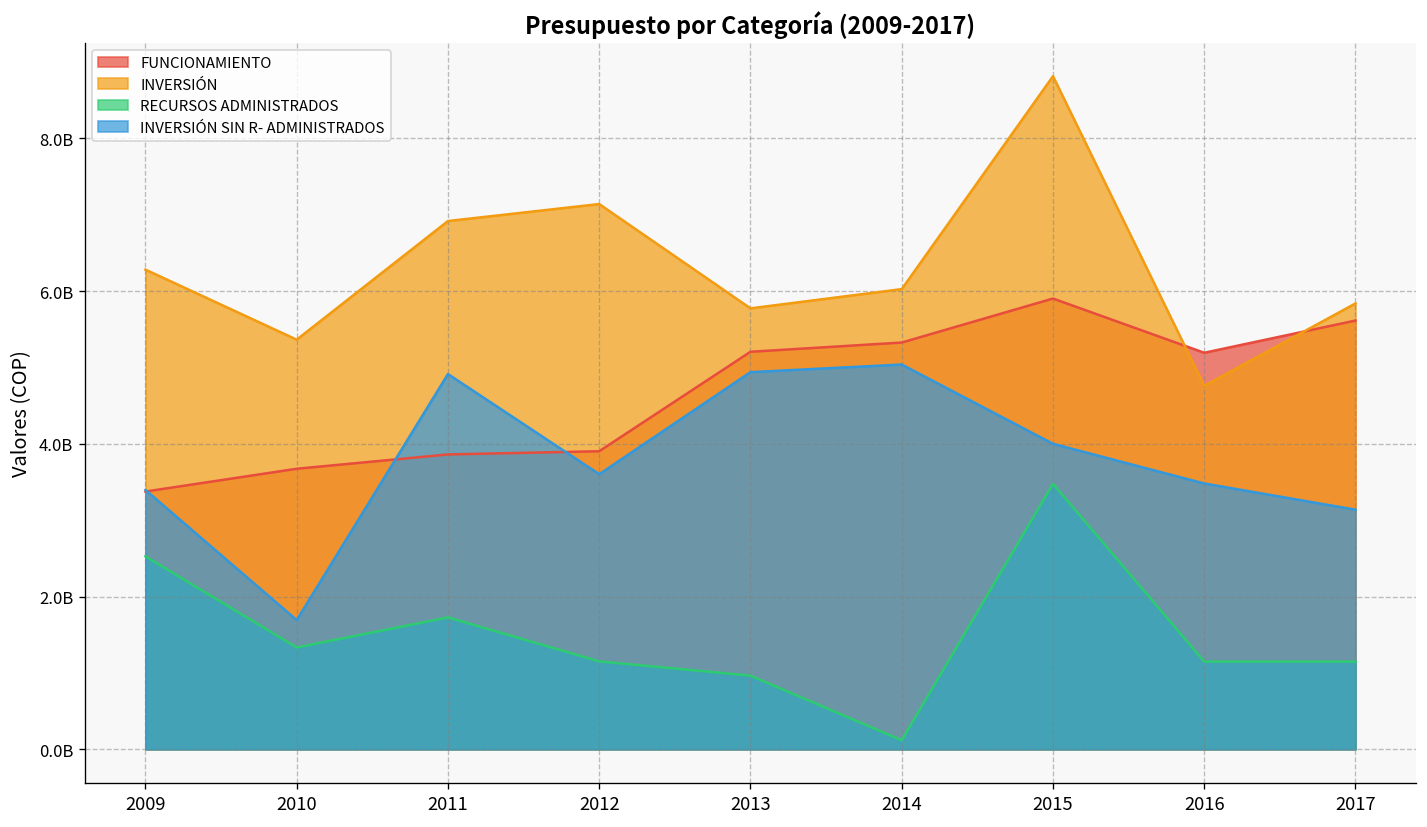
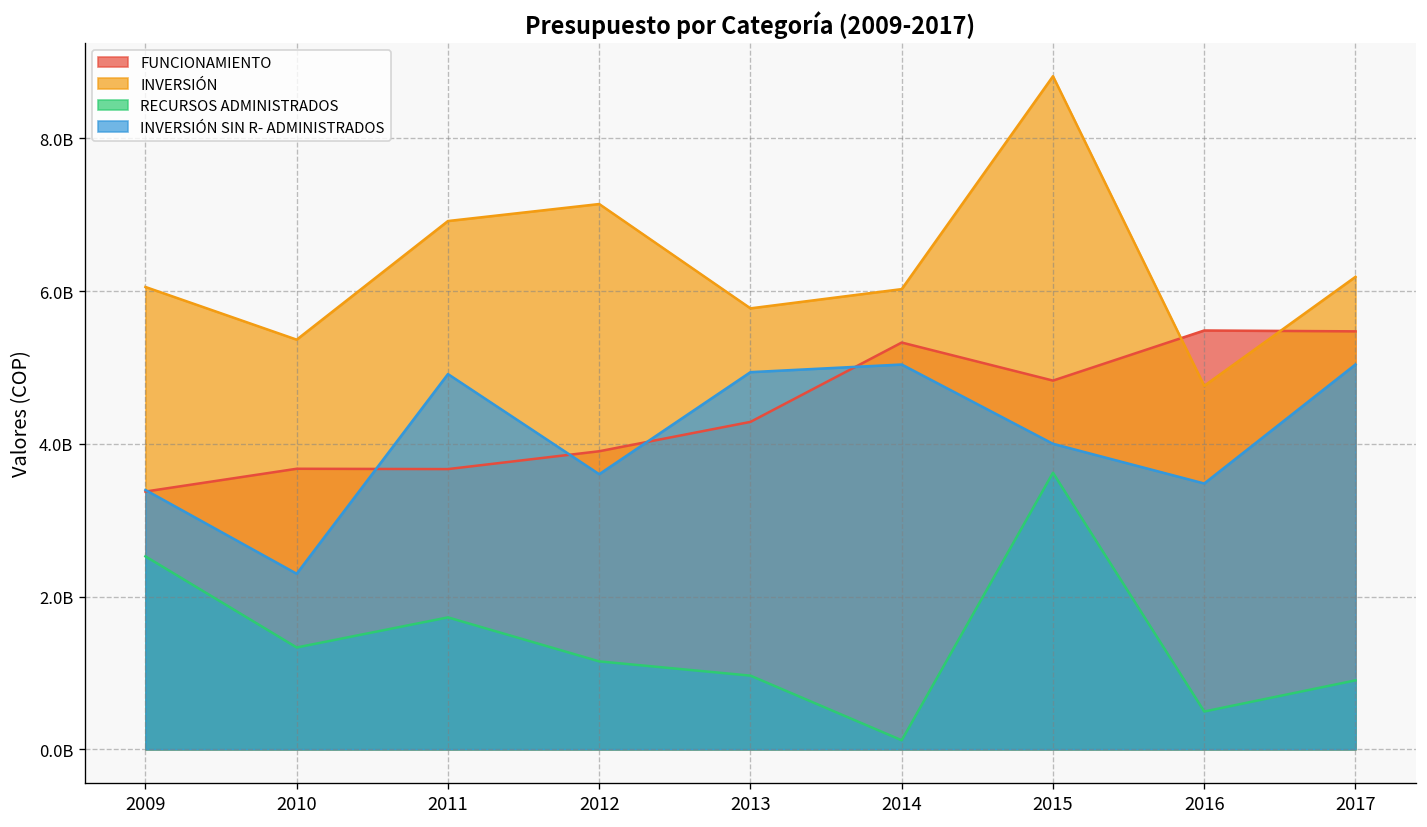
  {
    "FUNCIONAMIENTO": {
      "2010": 3700000000,
-     "2011": 3900000000,
+     "2011": 3700000000,
      "2012": 3900000000,
-     "2013": 5200000000,
+     "2013": 4300000000,
      "2014": 5300000000,
-     "2015": 5900000000,
-     "2016": 5200000000,
-     "2017": 5600000000
+     "2015": 4800000000,
+     "2016": 5500000000,
+     "2017": 5500000000
    },
    "INVERSIÓN": {
-     "2009": 6300000000,
+     "2009": 6100000000,
      "2010": 5400000000,
      "2011": 6900000000,
      "2012": 7100000000,
      "2013": 5800000000,
      "2014": 6000000000,
      "2015": 8800000000,
      "2016": 4800000000,
-     "2017": 5800000000
+     "2017": 6200000000
    },
    "RECURSOS ADMINISTRADOS": {
      "2009": 2500000000,
      "2010": 1300000000,
      "2011": 1700000000,
      "2012": 1200000000,
      "2013": 1000000000,
      "2014": 100000000,
-     "2015": 3500000000,
-     "2016": 1100000000,
-     "2017": 1100000000
+     "2015": 3600000000,
+     "2016": 500000000,
+     "2017": 900000000
    },
    "INVERSIÓN SIN R- ADMINISTRADOS": {
-     "2010": 1700000000,
+     "2010": 2300000000,
      "2011": 4900000000,
      "2012": 3600000000,
      "2013": 4900000000,
      "2014": 5000000000,
      "2015": 4000000000,
      "2016": 3500000000,
-     "2017": 3100000000
+     "2017": 5000000000
    }
  }
